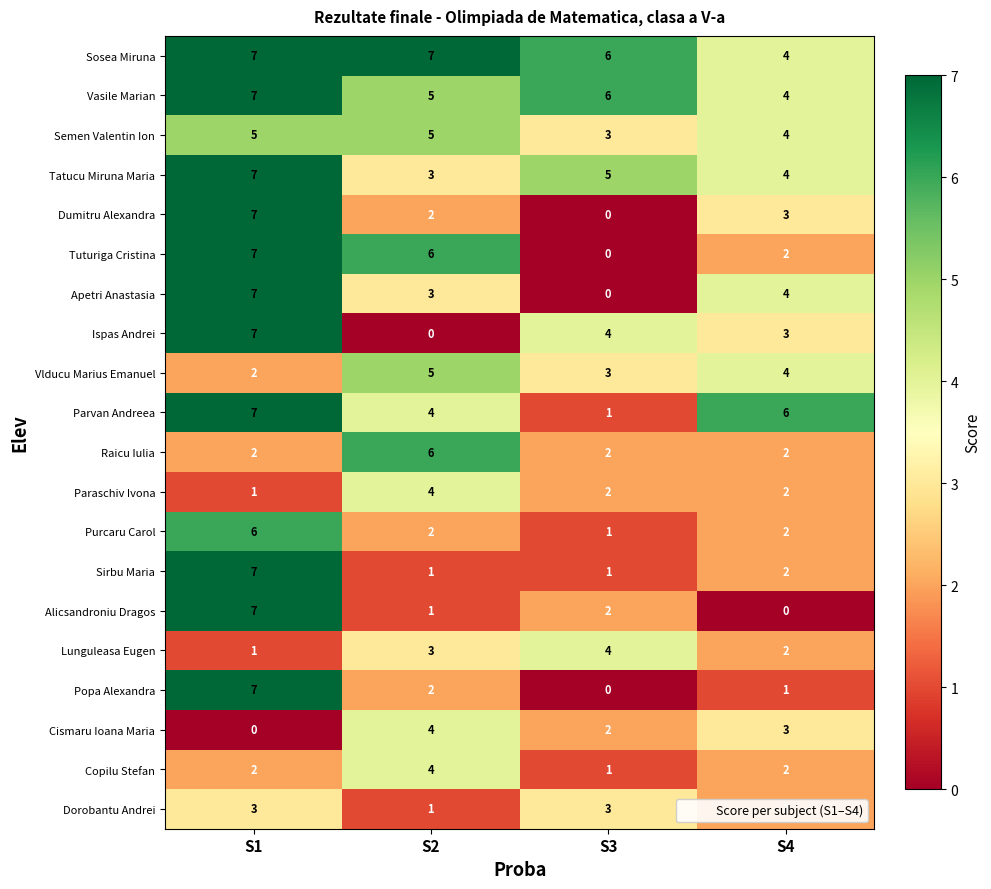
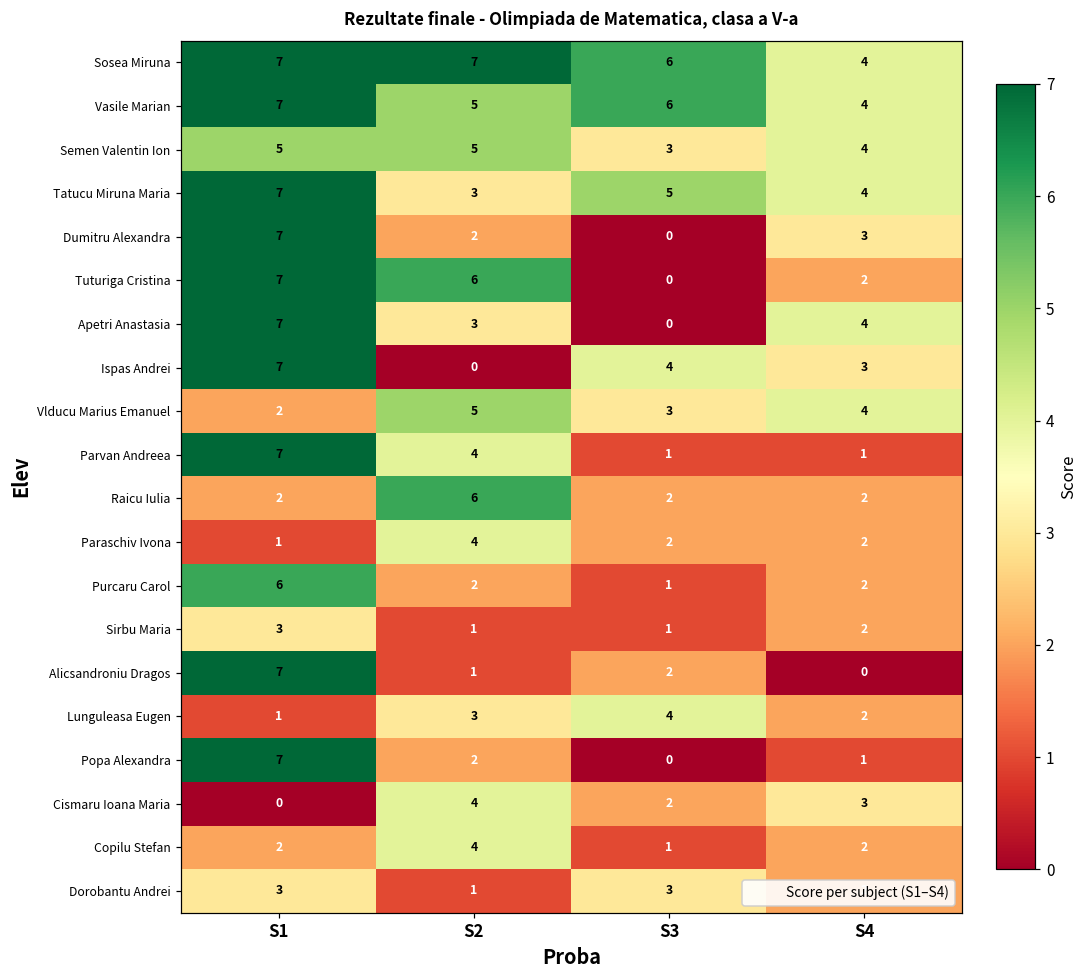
  {
    "Sosea Miruna": {
      "S1": 7,
      "S2": 7,
      "S3": 6,
      "S4": 4
    },
    "Vasile Marian": {
      "S1": 7,
      "S2": 5,
      "S3": 6,
      "S4": 4
    },
    "Semen Valentin Ion": {
      "S1": 5,
      "S2": 5,
      "S3": 3,
      "S4": 4
    },
    "Tatucu Miruna Maria": {
      "S1": 7,
      "S2": 3,
      "S3": 5,
      "S4": 4
    },
    "Dumitru Alexandra": {
      "S1": 7,
      "S2": 2,
      "S3": 0,
      "S4": 3
    },
    "Tuturiga Cristina": {
      "S1": 7,
      "S2": 6,
      "S3": 0,
      "S4": 2
    },
    "Apetri Anastasia": {
      "S1": 7,
      "S2": 3,
      "S3": 0,
      "S4": 4
    },
    "Ispas Andrei": {
      "S1": 7,
      "S2": 0,
      "S3": 4,
      "S4": 3
    },
    "Vlducu Marius Emanuel": {
      "S1": 2,
      "S2": 5,
      "S3": 3,
      "S4": 4
    },
    "Parvan Andreea": {
      "S1": 7,
      "S2": 4,
      "S3": 1,
-     "S4": 6
+     "S4": 1
    },
    "Raicu Iulia": {
      "S1": 2,
      "S2": 6,
      "S3": 2,
      "S4": 2
    },
    "Paraschiv Ivona": {
      "S1": 1,
      "S2": 4,
      "S3": 2,
      "S4": 2
    },
    "Purcaru Carol": {
      "S1": 6,
      "S2": 2,
      "S3": 1,
      "S4": 2
    },
    "Sirbu Maria": {
-     "S1": 7,
+     "S1": 3,
      "S2": 1,
      "S3": 1,
      "S4": 2
    },
    "Alicsandroniu Dragos": {
      "S1": 7,
      "S2": 1,
      "S3": 2,
      "S4": 0
    },
    "Lunguleasa Eugen": {
      "S1": 1,
      "S2": 3,
      "S3": 4,
      "S4": 2
    },
    "Popa Alexandra": {
      "S1": 7,
      "S2": 2,
      "S3": 0,
      "S4": 1
    },
    "Cismaru Ioana Maria": {
      "S1": 0,
      "S2": 4,
      "S3": 2,
      "S4": 3
    },
    "Copilu Stefan": {
      "S1": 2,
      "S2": 4,
      "S3": 1,
      "S4": 2
    },
    "Dorobantu Andrei": {
      "S1": 3,
      "S2": 1,
      "S3": 3
    }
  }
